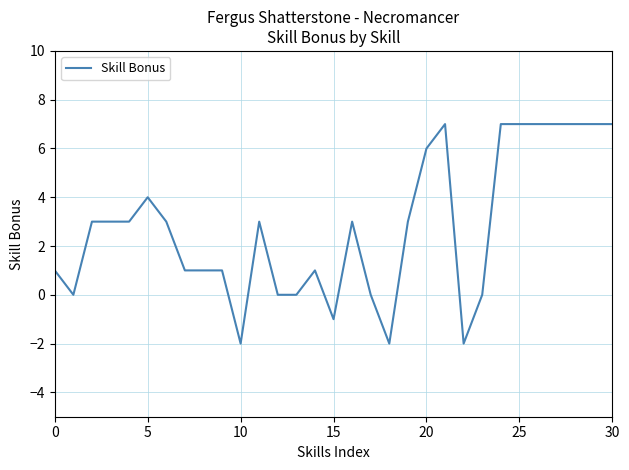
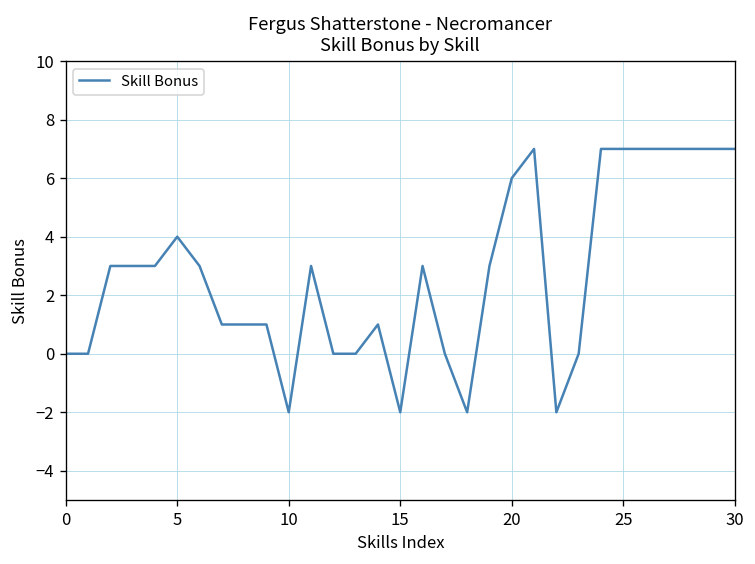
  {
-   "0": 1,
+   "0": 0,
    "5": 4,
    "10": -2,
-   "15": -1,
+   "15": -2,
    "20": 6,
    "25": 7,
    "30": 7
  }
